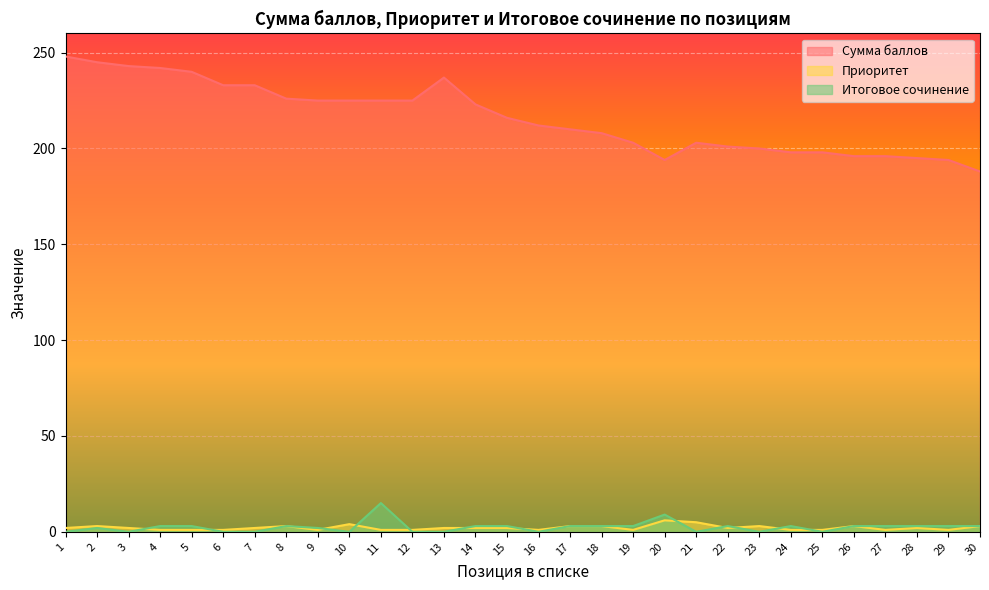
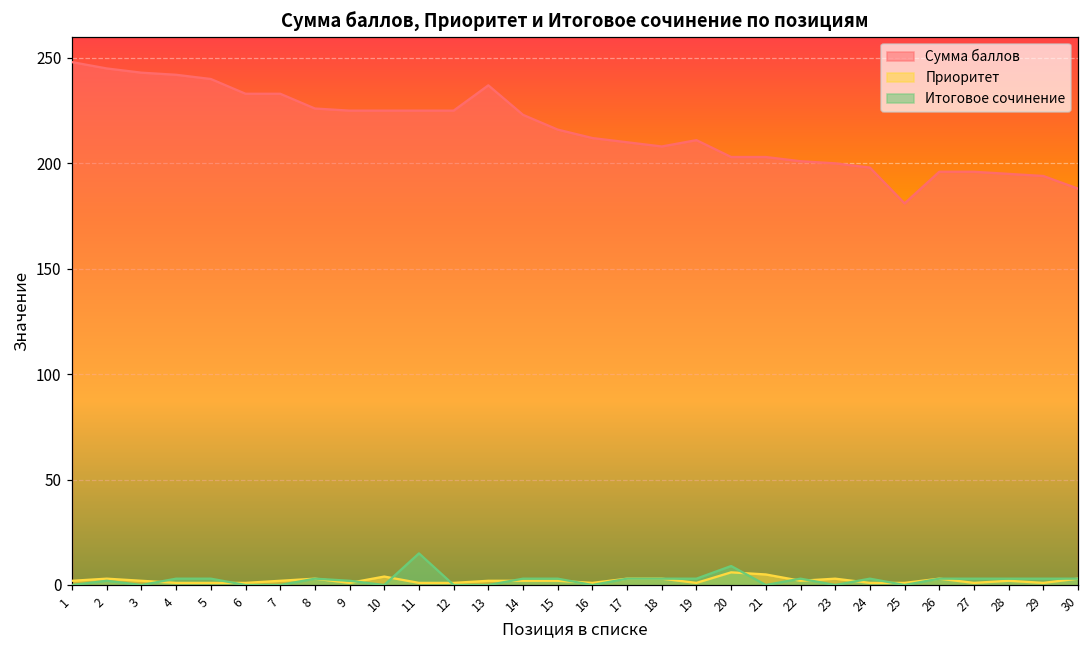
  {
    "Сумма баллов": {
      "1": 248,
      "2": 245,
      "3": 243,
      "4": 242,
      "5": 240,
      "6": 233,
      "7": 233,
      "8": 226,
      "9": 225,
      "10": 225,
      "11": 225,
      "12": 225,
      "13": 237,
      "14": 223,
      "15": 216,
      "16": 212,
      "17": 210,
      "18": 208,
-     "19": 203,
-     "20": 194,
+     "19": 211,
+     "20": 203,
      "21": 203,
      "22": 201,
      "23": 200,
      "24": 198,
-     "25": 198,
+     "25": 181,
      "26": 196,
      "27": 196,
      "28": 195,
      "29": 194,
      "30": 188
    },
    "Приоритет": {
      "1": 2,
      "3": 2,
      "4": 1,
      "5": 1,
      "7": 2,
      "10": 4,
      "11": 1,
      "13": 2,
      "19": 1,
      "20": 6,
      "21": 5,
      "23": 3,
      "24": 1,
      "27": 1,
      "29": 1
    },
    "Итоговое сочинение": {
      "1": 0,
      "3": 0,
      "4": 3,
      "5": 3,
      "7": 0,
      "10": 0,
      "11": 15,
      "13": 0,
      "19": 3,
      "20": 9,
      "21": 0,
      "23": 0,
      "24": 3,
      "27": 3,
      "29": 3
    }
  }
